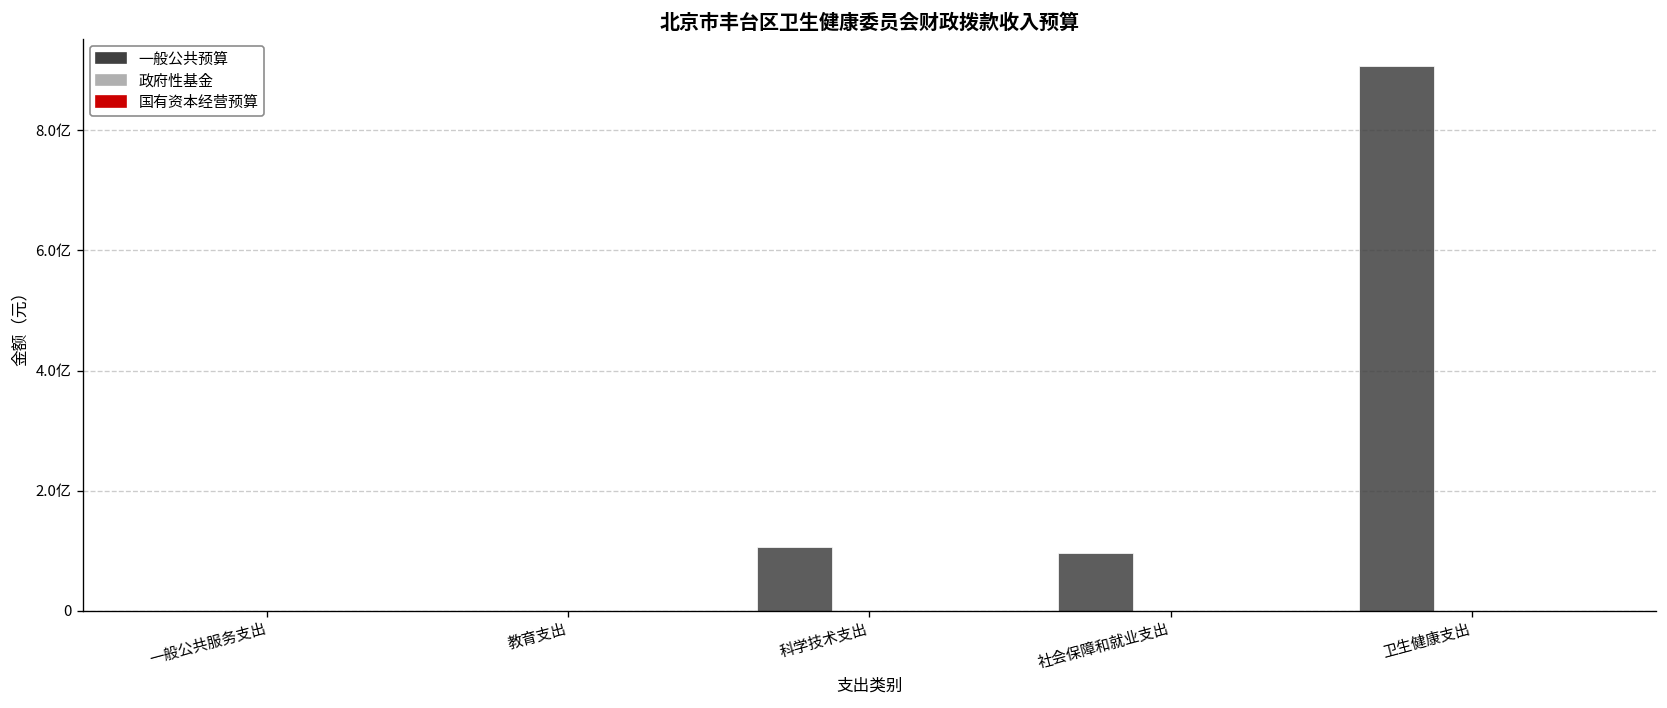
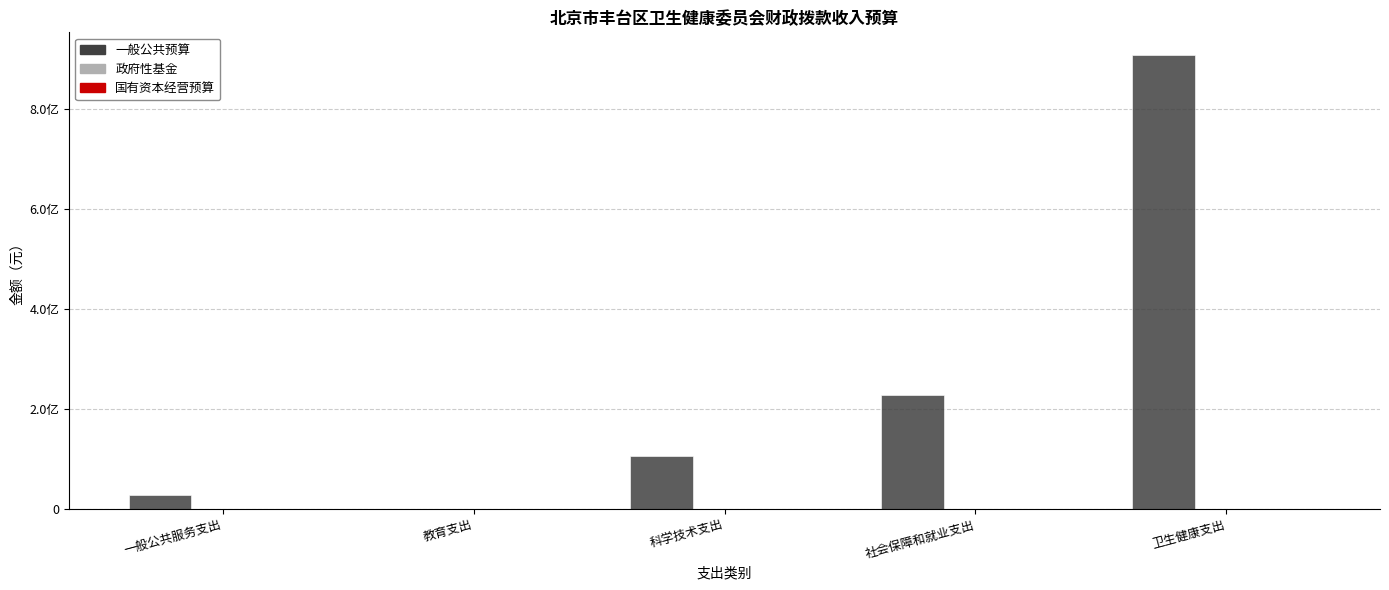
  {
    "一般公共预算": {
-     "一般公共服务支出": "0.0亿",
+     "一般公共服务支出": "0.3亿",
      "科学技术支出": "1.1亿",
-     "社会保障和就业支出": "1.0亿",
+     "社会保障和就业支出": "2.3亿",
      "卫生健康支出": "9.1亿"
    },
    "政府性基金": {
      "一般公共服务支出": "0.0亿",
      "教育支出": "0.0亿",
      "科学技术支出": "0.0亿",
      "社会保障和就业支出": "0.0亿",
      "卫生健康支出": "0.0亿"
    },
    "国有资本经营预算": {
      "一般公共服务支出": "0.0亿",
      "教育支出": "0.0亿",
      "科学技术支出": "0.0亿",
      "社会保障和就业支出": "0.0亿",
      "卫生健康支出": "0.0亿"
    }
  }
